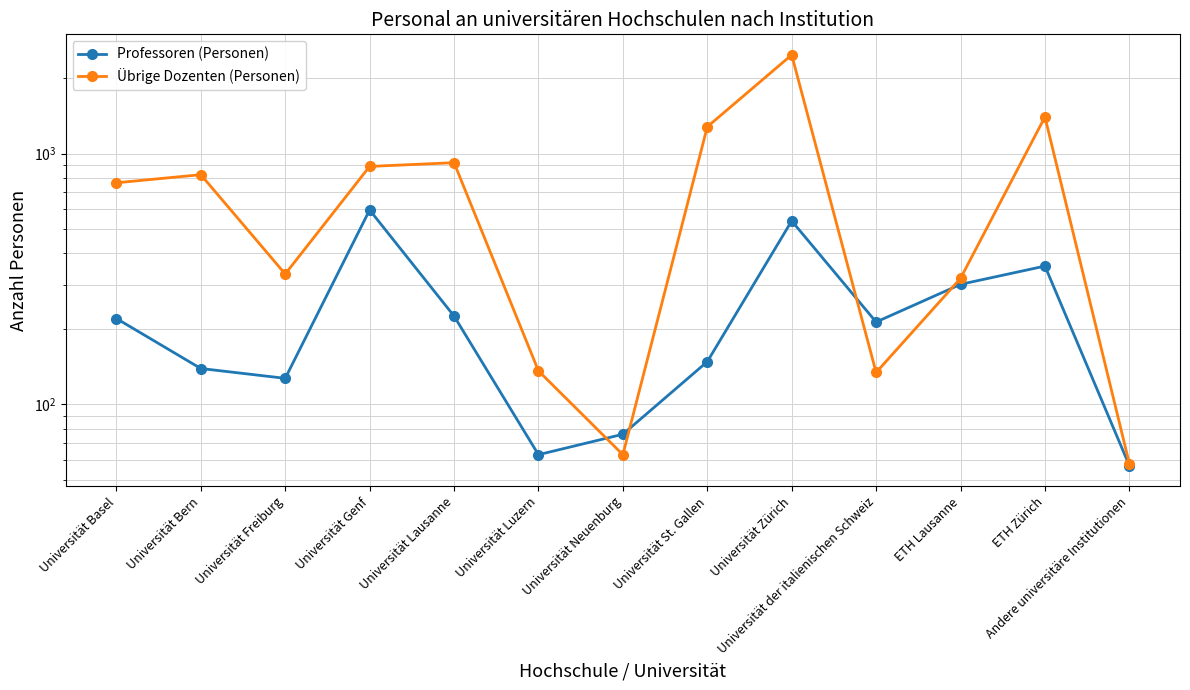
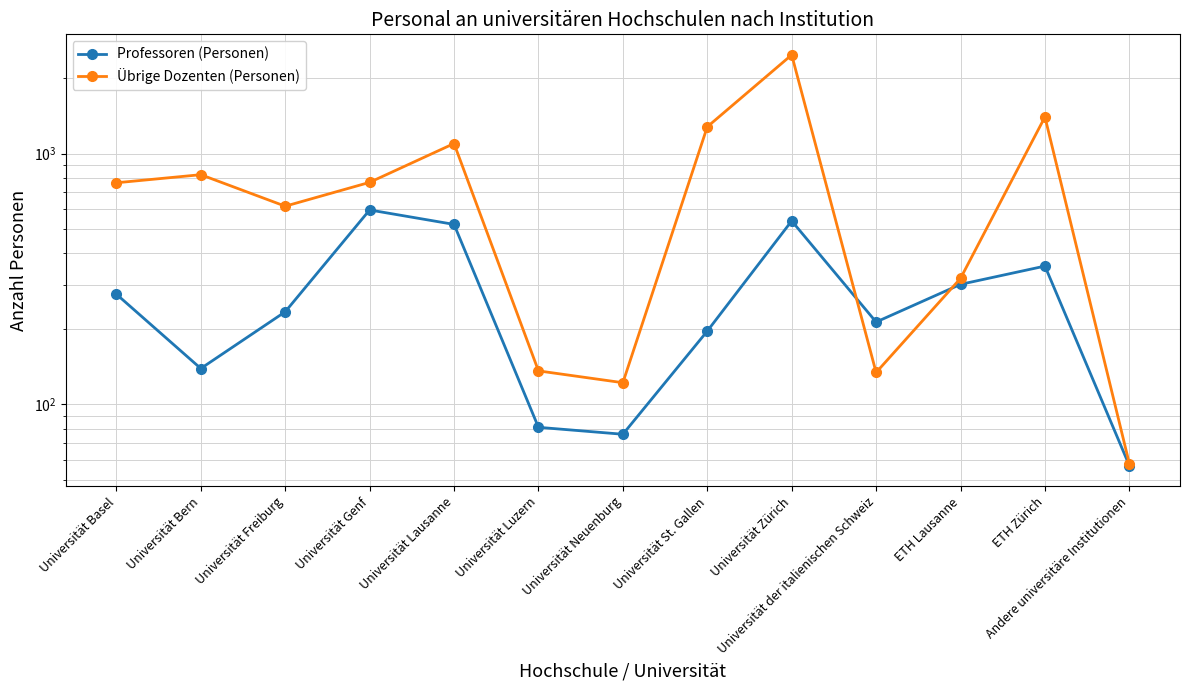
  {
    "Professoren (Personen)": {
-     "Universität Basel": 220,
+     "Universität Basel": 280,
      "Universität Bern": 140,
-     "Universität Freiburg": 130,
+     "Universität Freiburg": 230,
      "Universität Genf": 600,
-     "Universität Lausanne": 230,
-     "Universität Luzern": 63,
+     "Universität Lausanne": 520,
+     "Universität Luzern": 81,
      "Universität Neuenburg": 76,
-     "Universität St. Gallen": 150,
+     "Universität St. Gallen": 200,
      "Universität Zürich": 540,
      "Universität der italienischen Schweiz": 210,
      "ETH Lausanne": 300,
      "ETH Zürich": 360
    },
    "Übrige Dozenten (Personen)": {
      "Universität Basel": 770,
      "Universität Bern": 820,
-     "Universität Freiburg": 330,
-     "Universität Genf": 890,
-     "Universität Lausanne": 920,
+     "Universität Freiburg": 620,
+     "Universität Genf": 770,
+     "Universität Lausanne": 1100,
      "Universität Luzern": 140,
-     "Universität Neuenburg": 63,
+     "Universität Neuenburg": 120,
      "Universität St. Gallen": 1300,
      "Universität Zürich": 2500,
      "Universität der italienischen Schweiz": 130,
      "ETH Lausanne": 320,
      "ETH Zürich": 1400
    }
  }
